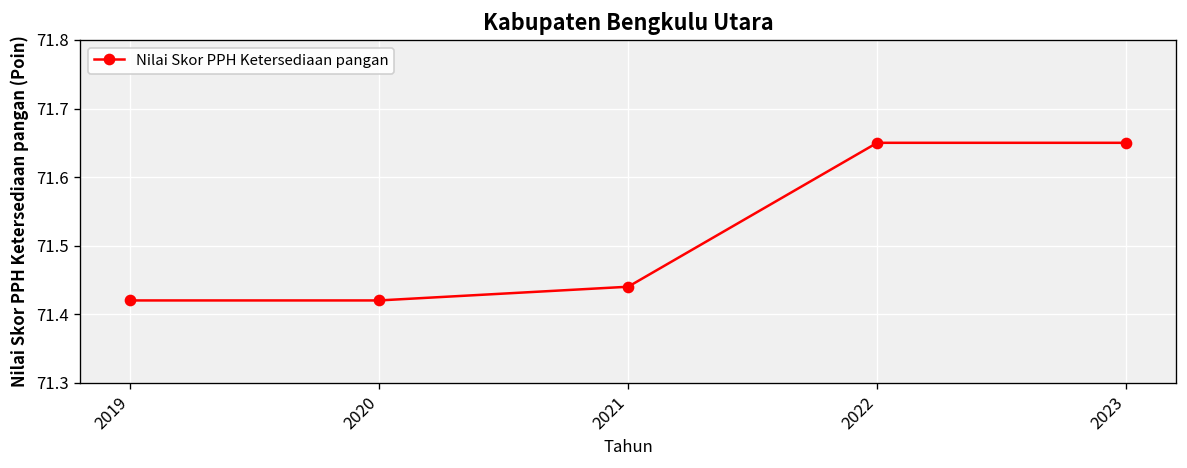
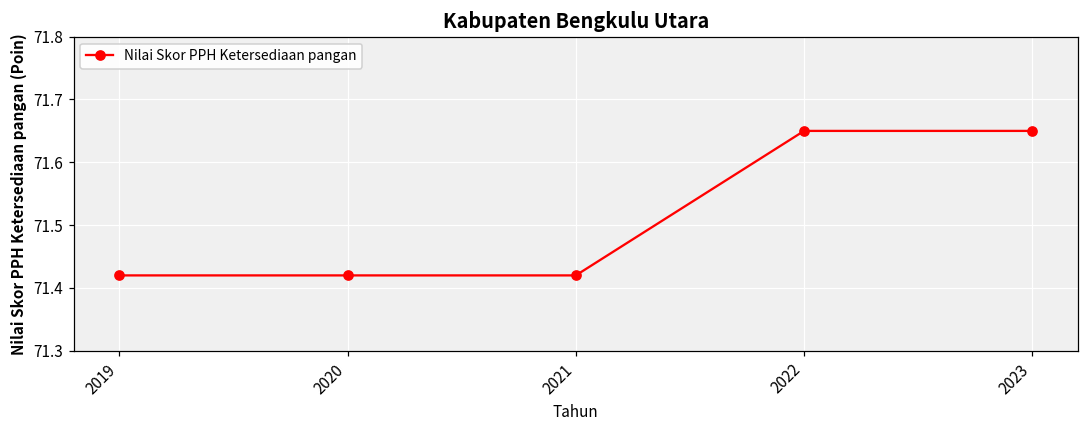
  {
    "2019": 71.42,
    "2020": 71.42,
-   "2021": 71.44,
+   "2021": 71.42,
    "2022": 71.65,
    "2023": 71.65
  }
